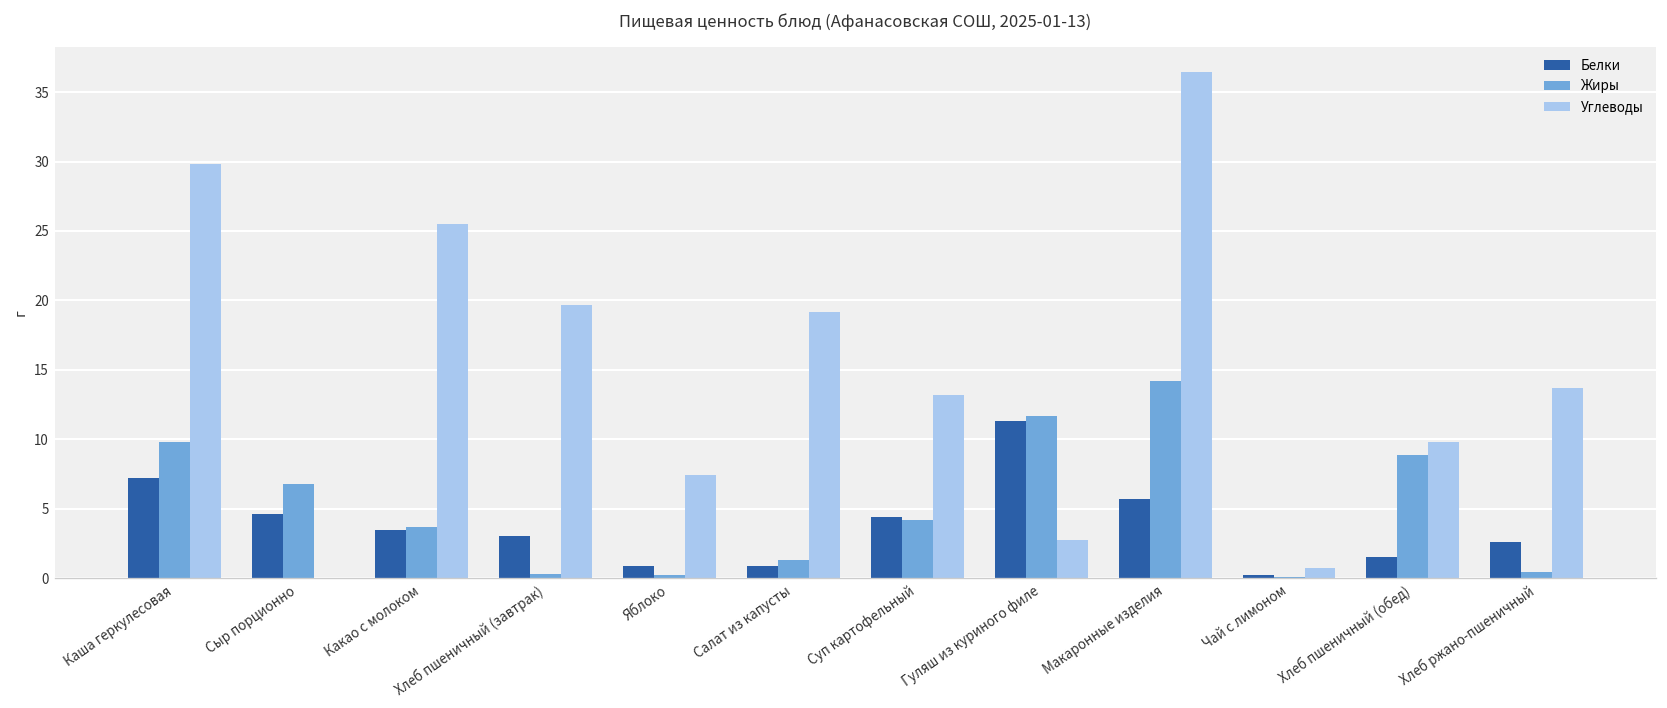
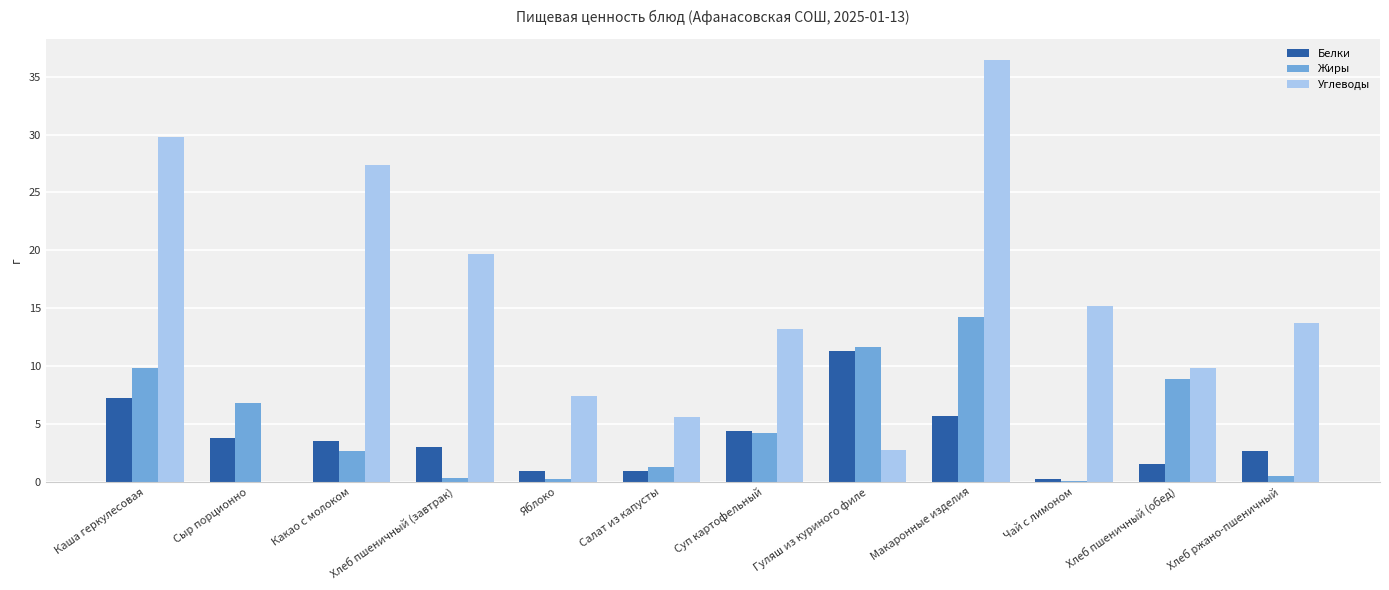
  {
    "Белки": {
      "Каша геркулесовая": 7.2,
-     "Сыр порционно": 4.6,
+     "Сыр порционно": 3.8,
      "Какао с молоком": 3.5,
      "Хлеб пшеничный (завтрак)": 3.0,
      "Яблоко": 0.9,
      "Салат из капусты": 0.9,
      "Суп картофельный": 4.4,
      "Гуляш из куриного филе": 11.3,
      "Макаронные изделия": 5.7,
      "Чай с лимоном": 0.3,
      "Хлеб пшеничный (обед)": 1.5,
      "Хлеб ржано-пшеничный": 2.6
    },
    "Жиры": {
      "Каша геркулесовая": 9.8,
      "Сыр порционно": 6.8,
-     "Какао с молоком": 3.7,
+     "Какао с молоком": 2.7,
      "Хлеб пшеничный (завтрак)": 0.3,
      "Салат из капусты": 1.3,
      "Суп картофельный": 4.2,
      "Гуляш из куриного филе": 11.7,
      "Макаронные изделия": 14.2,
      "Хлеб пшеничный (обед)": 8.9,
      "Хлеб ржано-пшеничный": 0.5
    },
    "Углеводы": {
      "Каша геркулесовая": 29.8,
-     "Какао с молоком": 25.5,
+     "Какао с молоком": 27.4,
      "Хлеб пшеничный (завтрак)": 19.7,
      "Яблоко": 7.4,
-     "Салат из капусты": 19.2,
+     "Салат из капусты": 5.6,
      "Суп картофельный": 13.2,
      "Гуляш из куриного филе": 2.8,
      "Макаронные изделия": 36.5,
-     "Чай с лимоном": 0.7,
+     "Чай с лимоном": 15.2,
      "Хлеб пшеничный (обед)": 9.8,
      "Хлеб ржано-пшеничный": 13.7
    }
  }
